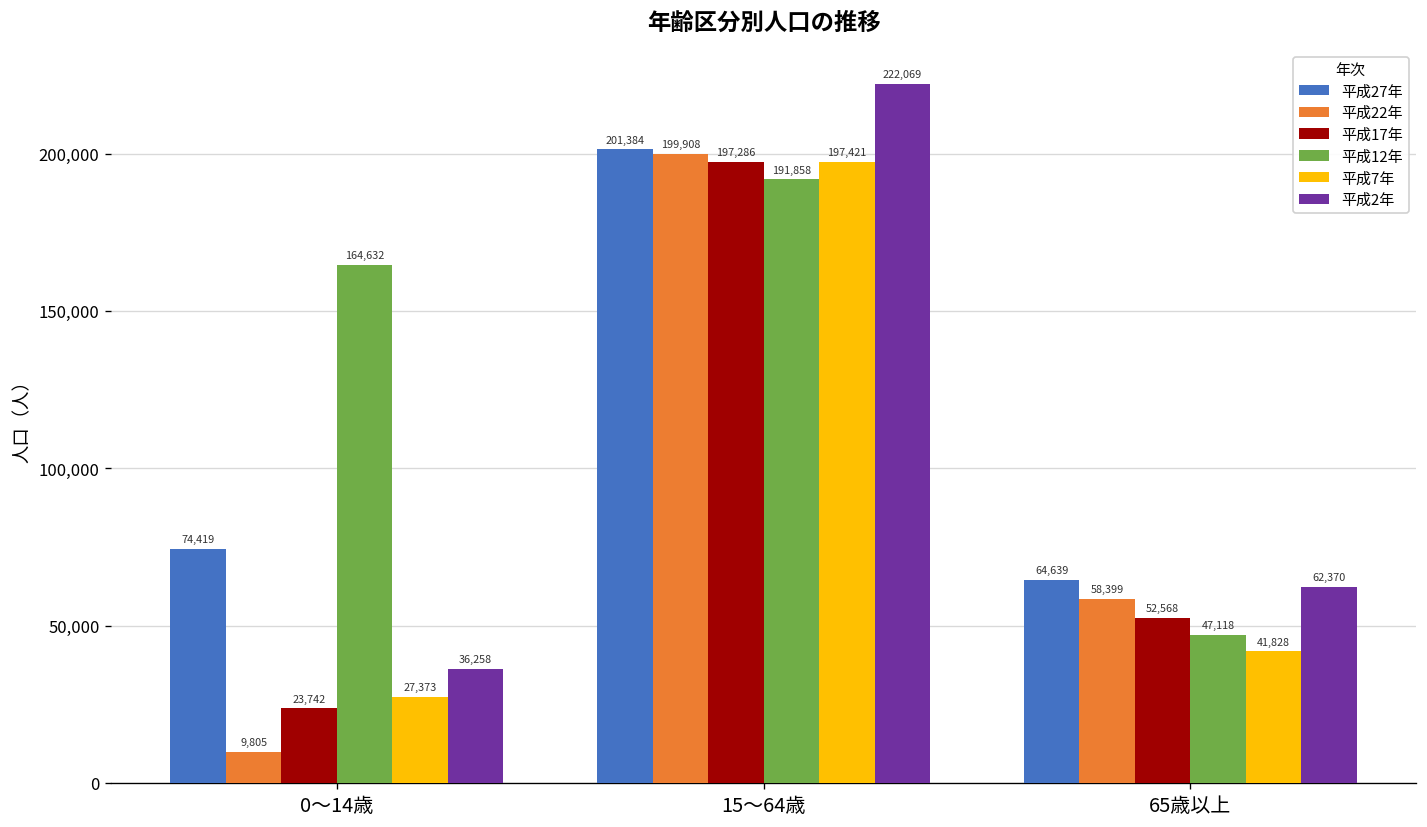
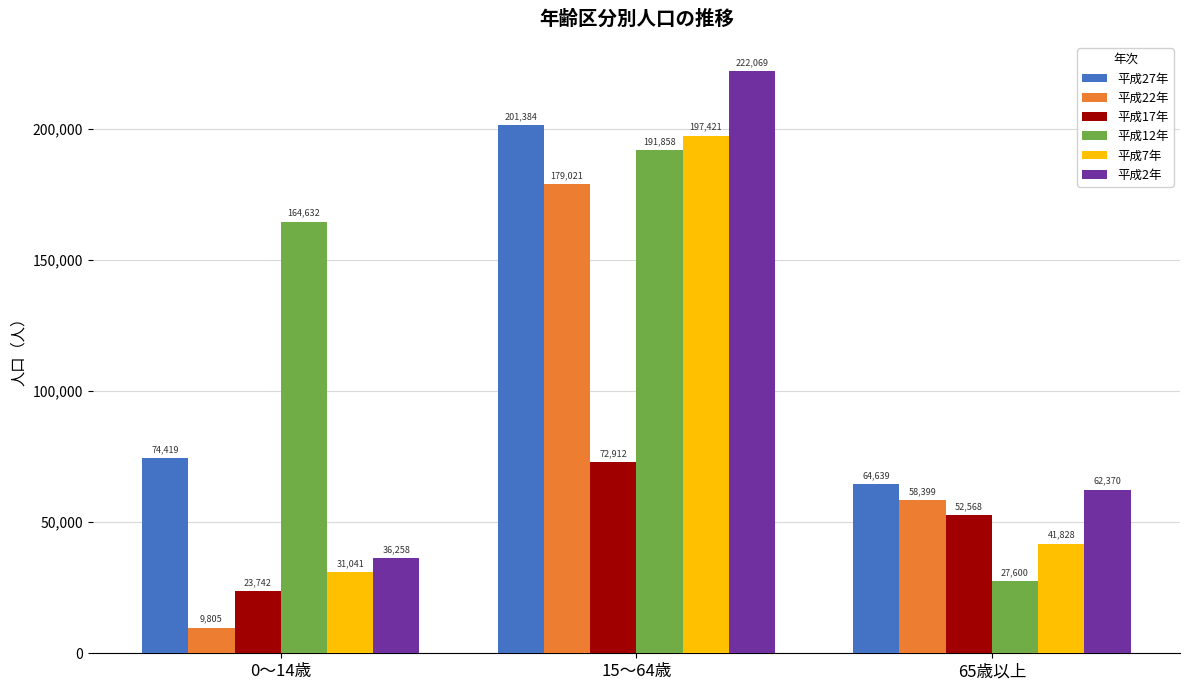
  {
    "平成27年": {
      "0～14歳": "74,419",
      "15～64歳": "201,384",
      "65歳以上": "64,639"
    },
    "平成22年": {
      "0～14歳": "9,805",
-     "15～64歳": "199,908",
+     "15～64歳": "179,021",
      "65歳以上": "58,399"
    },
    "平成17年": {
      "0～14歳": "23,742",
-     "15～64歳": "197,286",
+     "15～64歳": "72,912",
      "65歳以上": "52,568"
    },
    "平成12年": {
      "0～14歳": "164,632",
      "15～64歳": "191,858",
-     "65歳以上": "47,118"
+     "65歳以上": "27,600"
    },
    "平成7年": {
-     "0～14歳": "27,373",
+     "0～14歳": "31,041",
      "15～64歳": "197,421",
      "65歳以上": "41,828"
    },
    "平成2年": {
      "0～14歳": "36,258",
      "15～64歳": "222,069",
      "65歳以上": "62,370"
    }
  }
